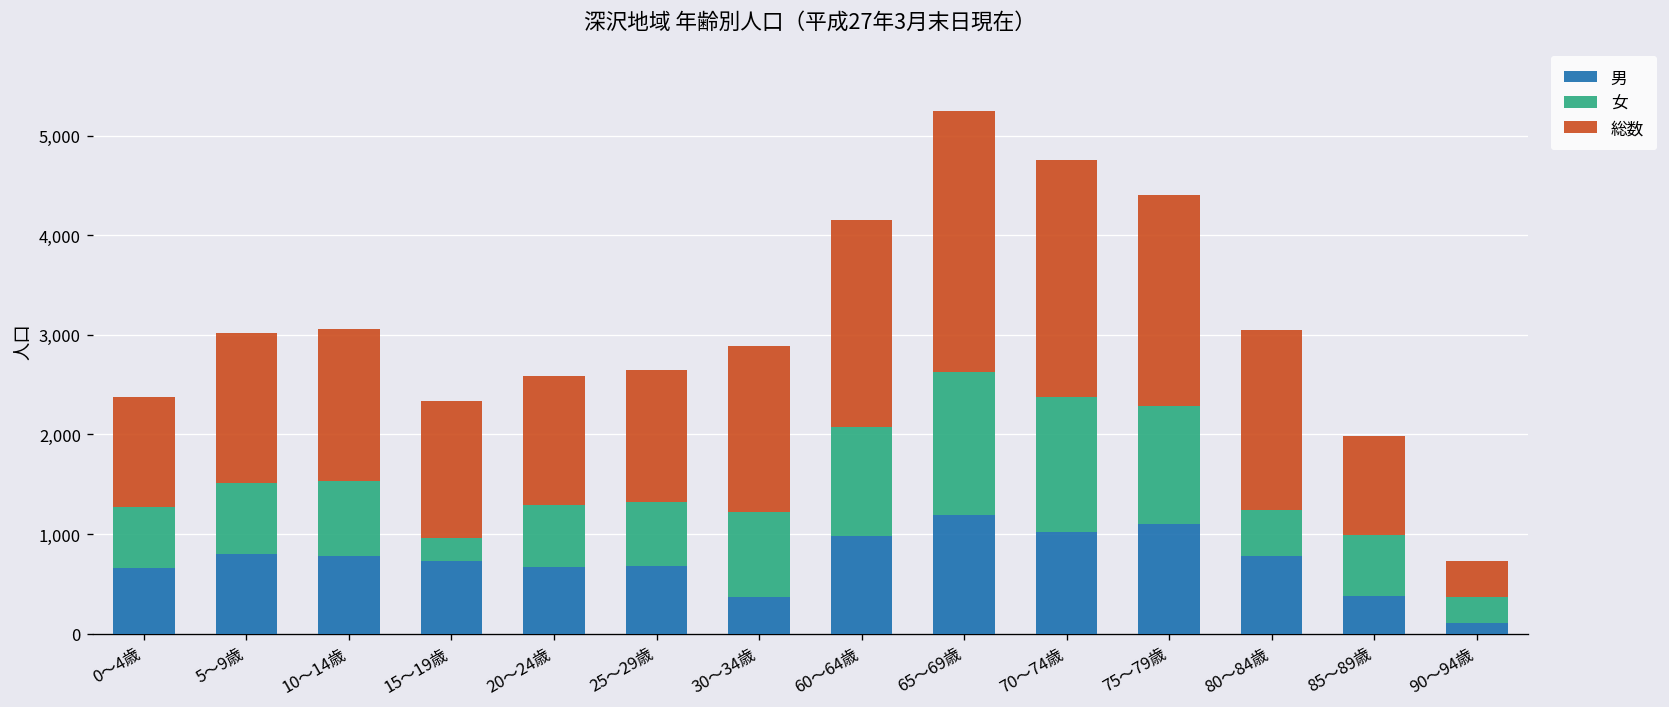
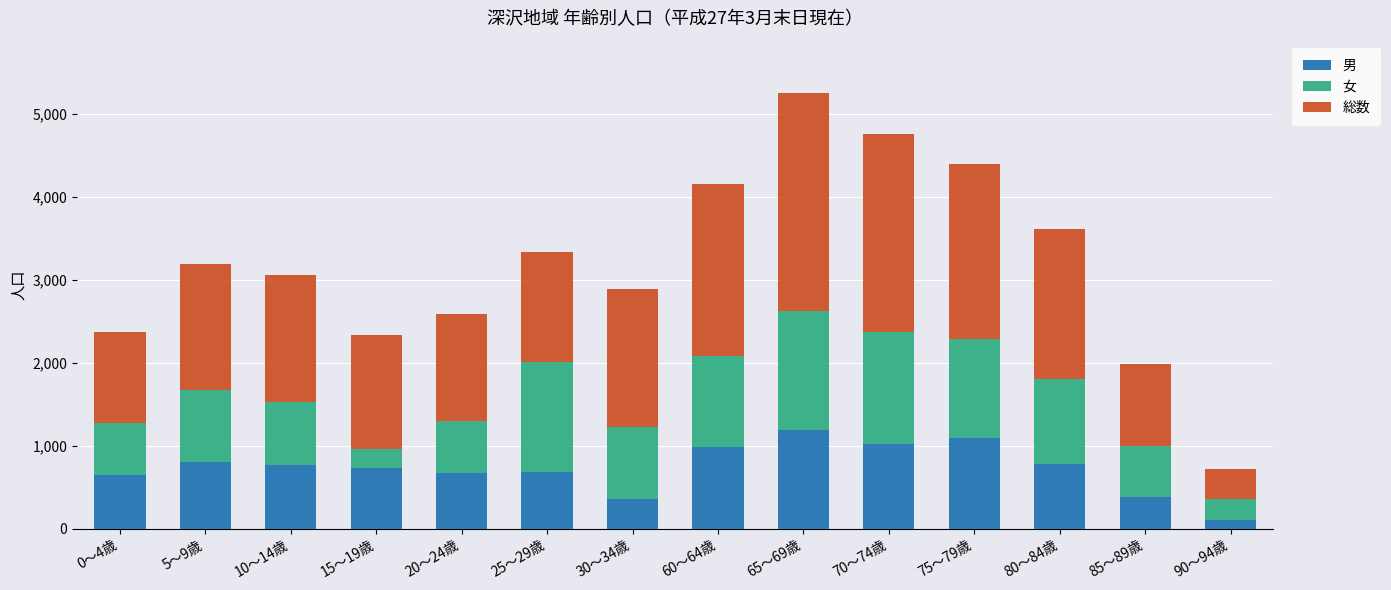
  {
    "男": {
      "0～4歳": "700",
      "5～9歳": "800",
      "10～14歳": "800",
      "15～19歳": "700",
      "20～24歳": "700",
      "25～29歳": "700",
      "30～34歳": "400",
      "60～64歳": "1,000",
      "65～69歳": "1,200",
      "70～74歳": "1,000",
      "75～79歳": "1,100",
      "80～84歳": "800",
      "85～89歳": "400",
      "90～94歳": "100"
    },
    "女": {
      "0～4歳": "600",
-     "5～9歳": "700",
+     "5～9歳": "900",
      "10～14歳": "800",
      "15～19歳": "200",
      "20～24歳": "600",
-     "25～29歳": "600",
+     "25～29歳": "1,300",
      "30～34歳": "900",
      "60～64歳": "1,100",
      "65～69歳": "1,400",
      "70～74歳": "1,400",
      "75～79歳": "1,200",
-     "80～84歳": "500",
+     "80～84歳": "1,000",
      "85～89歳": "600",
      "90～94歳": "300"
    },
    "総数": {
      "0～4歳": "1,100",
      "5～9歳": "1,500",
      "10～14歳": "1,500",
      "15～19歳": "1,400",
      "20～24歳": "1,300",
      "25～29歳": "1,300",
      "30～34歳": "1,700",
      "60～64歳": "2,100",
      "65～69歳": "2,600",
      "70～74歳": "2,400",
      "75～79歳": "2,100",
      "80～84歳": "1,800",
      "85～89歳": "1,000",
      "90～94歳": "400"
    }
  }
